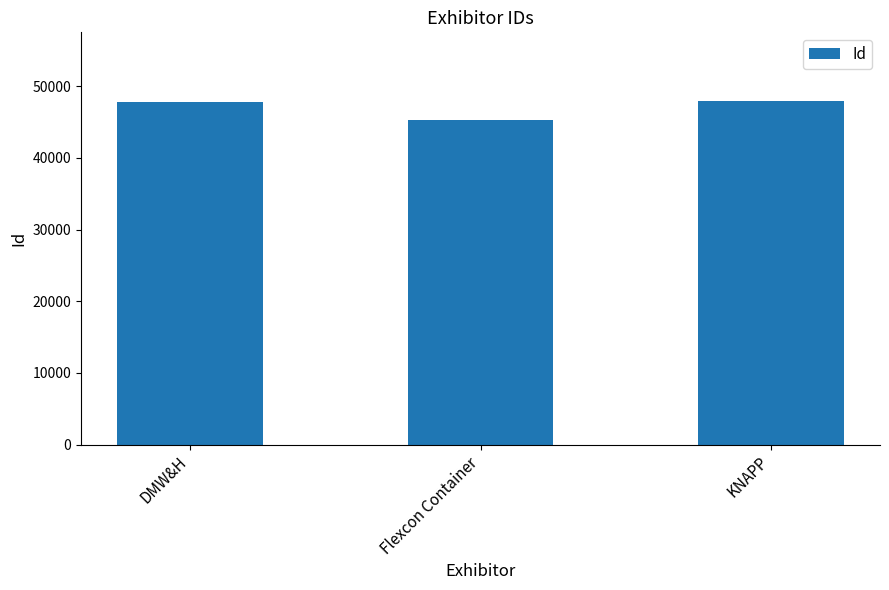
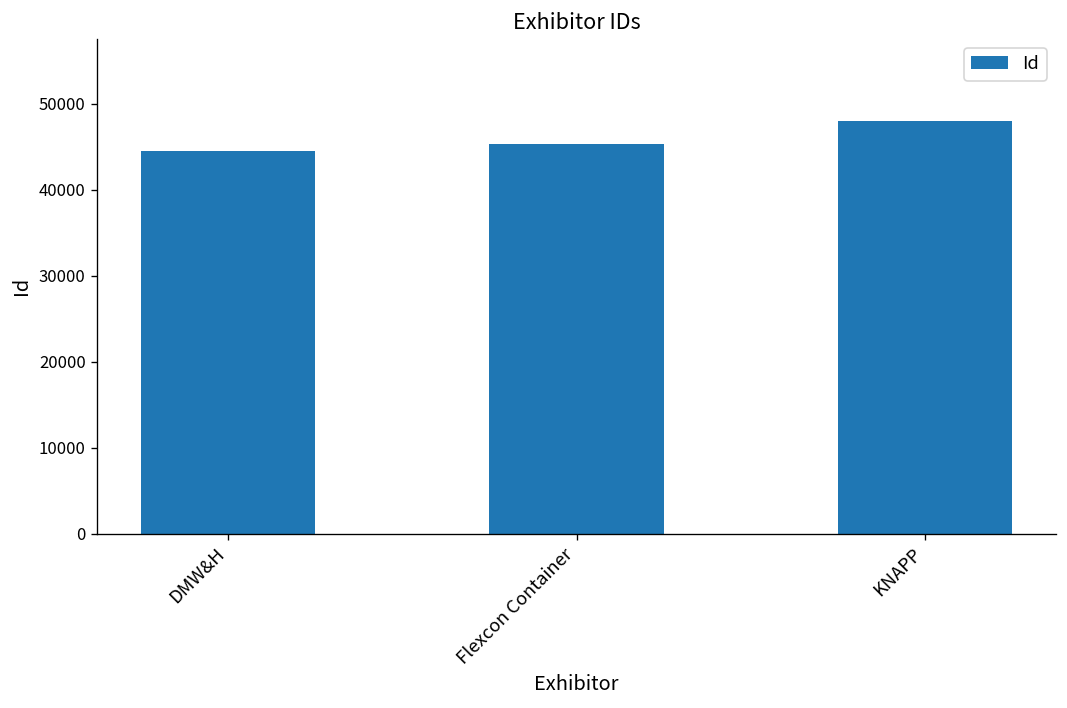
  {
-   "DMW&H": 48000,
+   "DMW&H": 45000,
    "Flexcon Container": 45000,
    "KNAPP": 48000
  }
